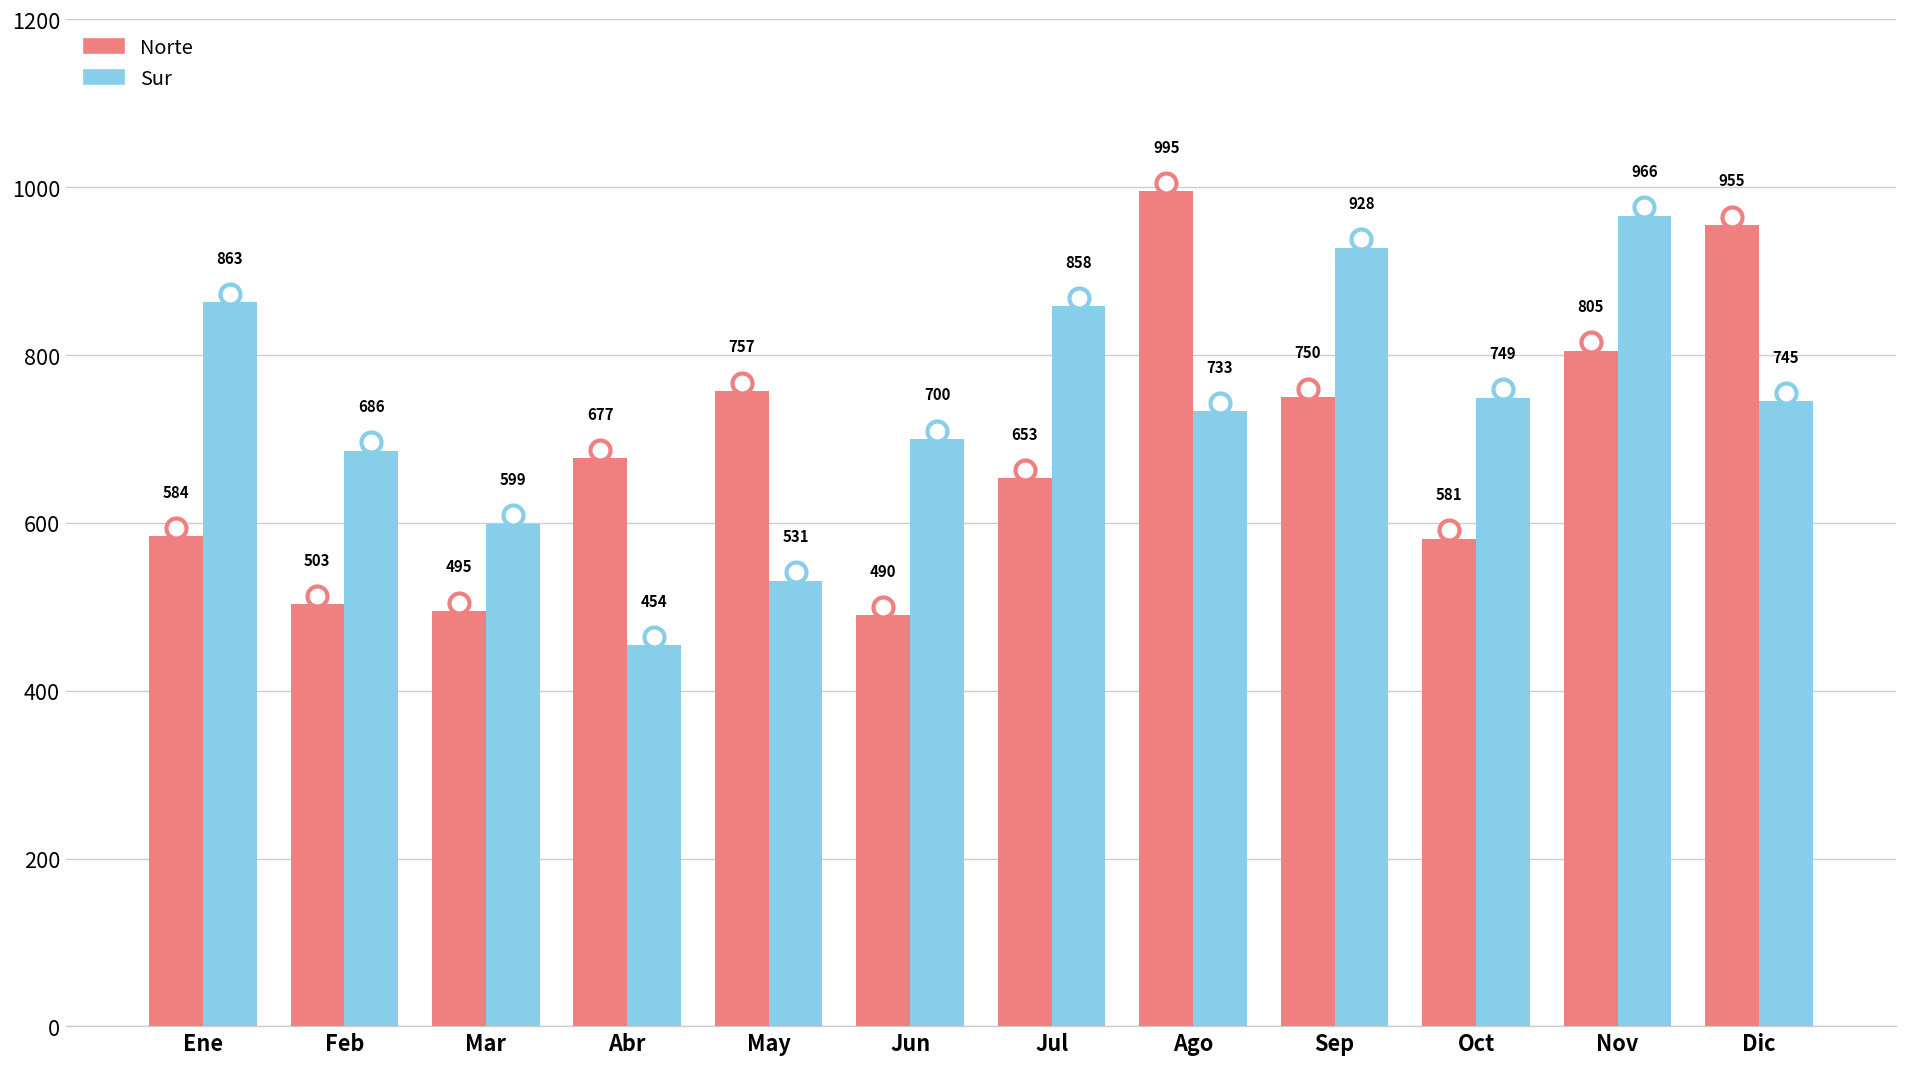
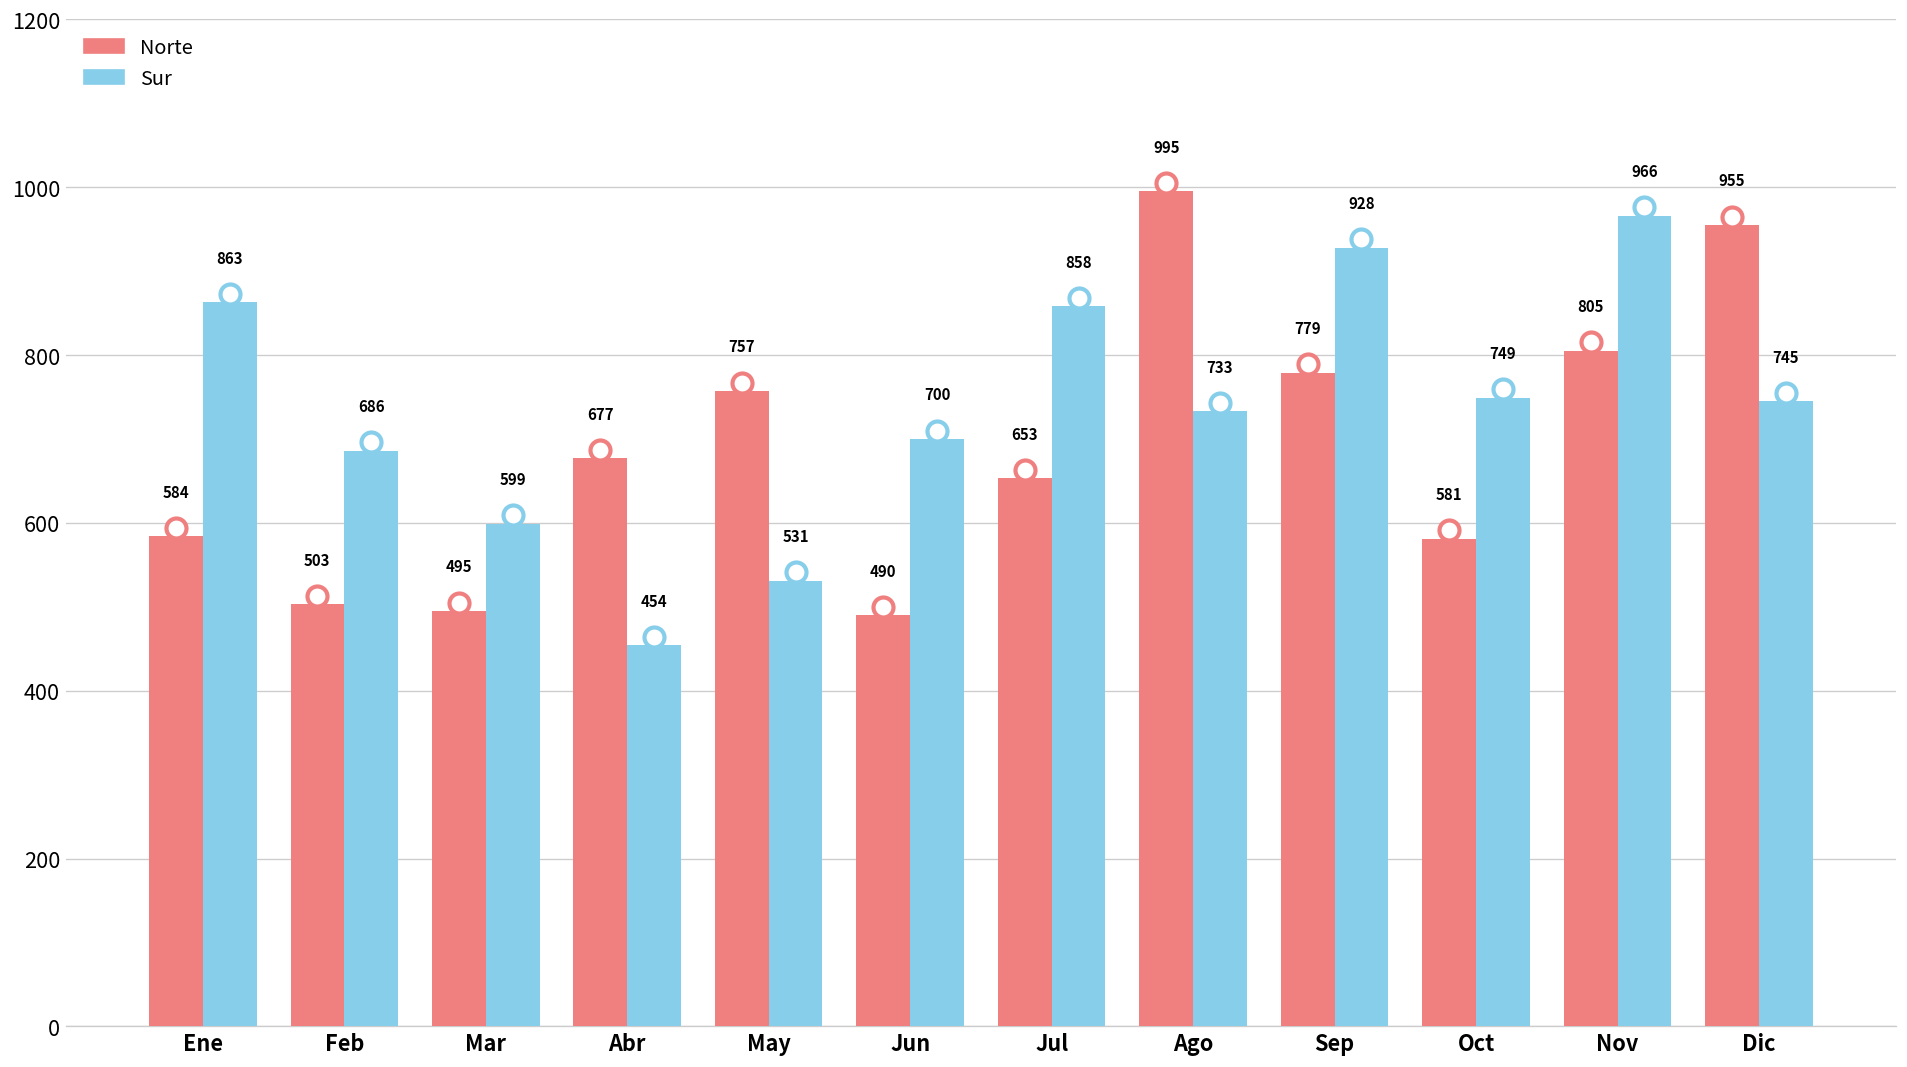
  {
    "Norte": {
-     "Sep": 750
+     "Sep": 779
    }
  }
